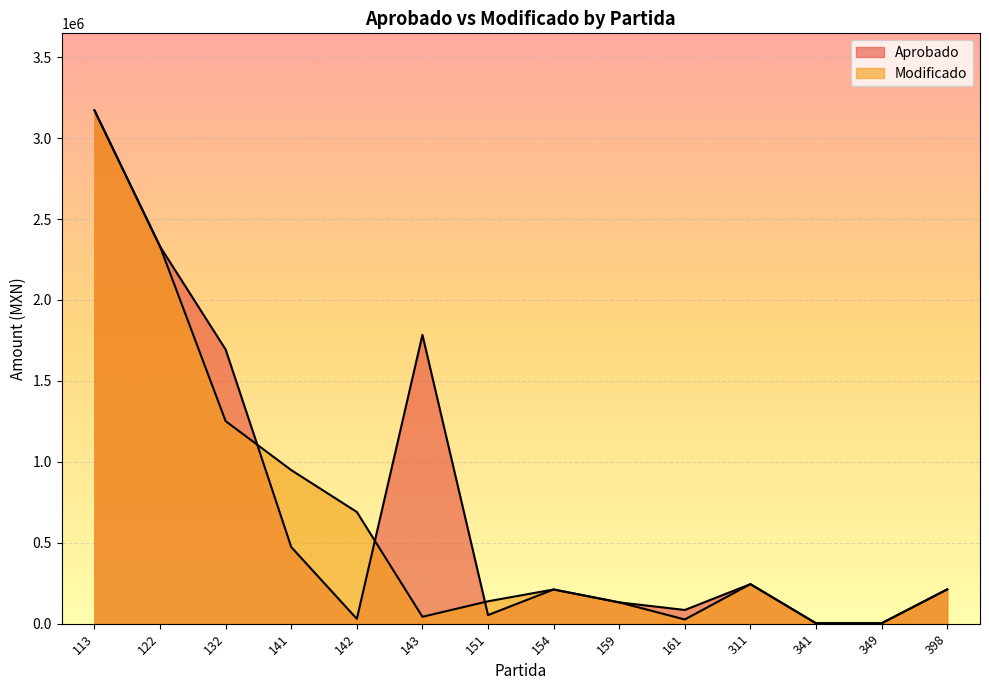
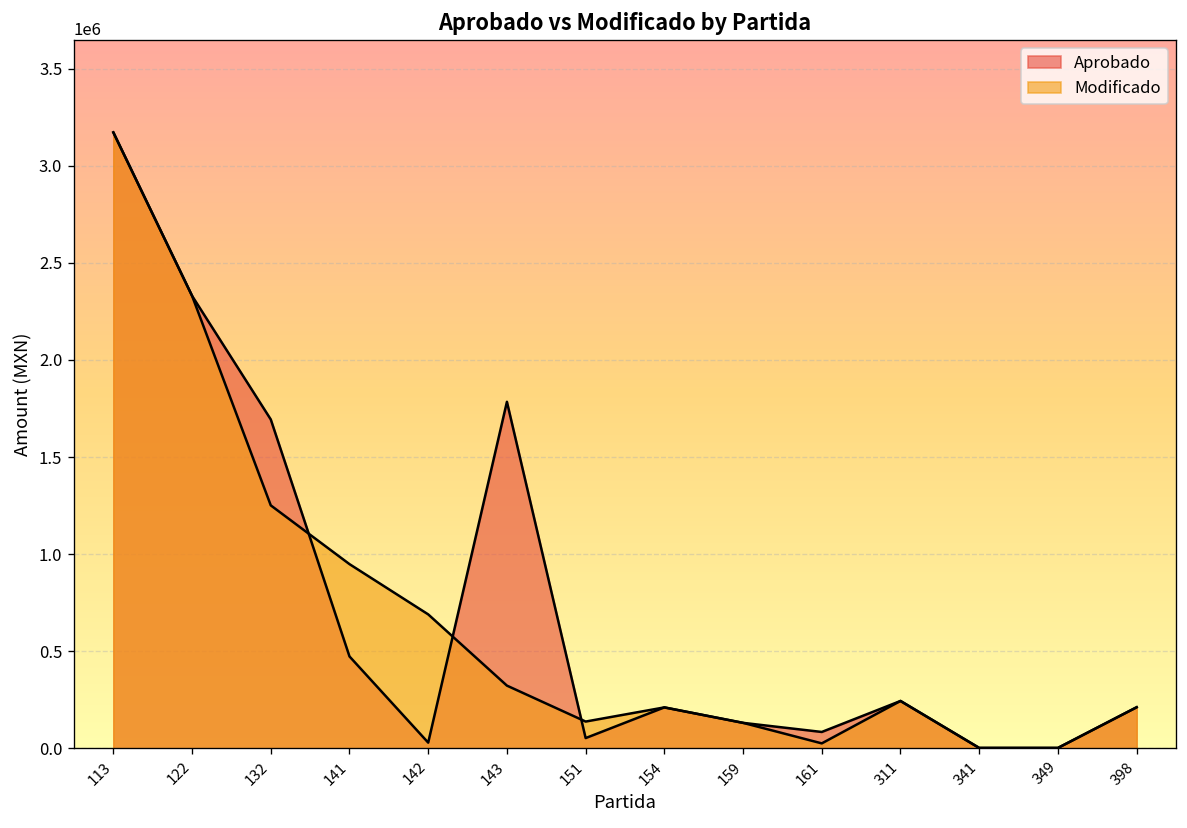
  {
    "Aprobado": {
      "132": 1690000,
      "141": 470000,
      "142": 30000,
      "143": 1780000,
      "151": 50000,
      "161": 80000
    },
    "Modificado": {
      "132": 1250000,
      "141": 950000,
      "142": 690000,
-     "143": 40000,
+     "143": 320000,
      "151": 140000,
      "161": 30000
    }
  }
